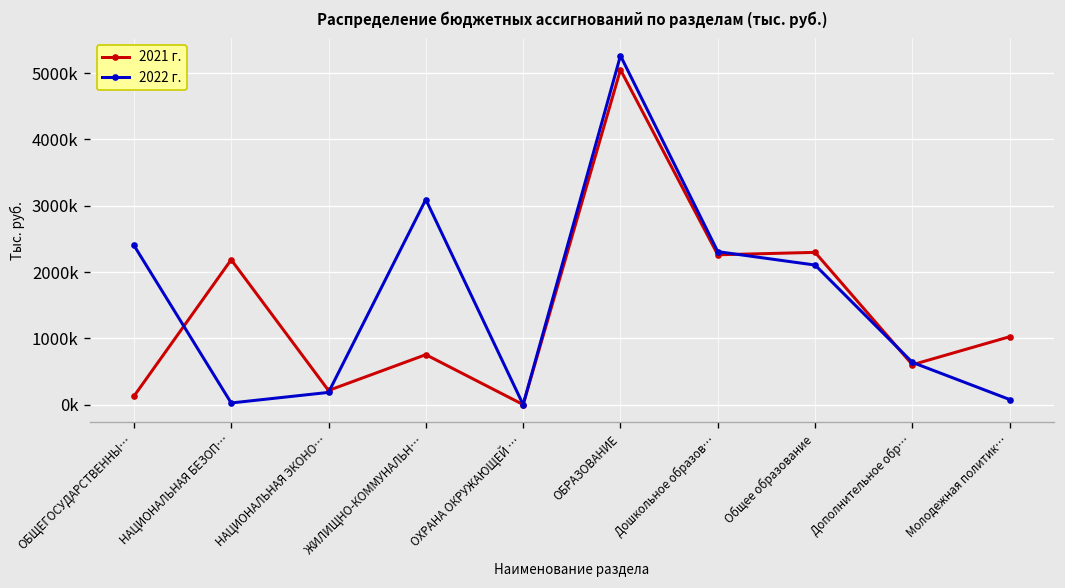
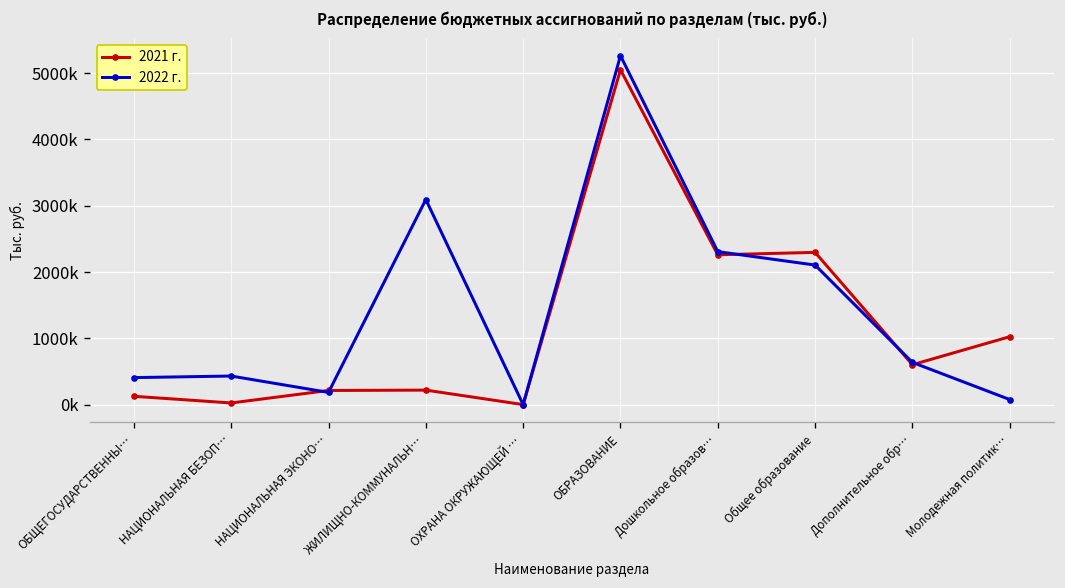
  {
    "2021 г.": {
      "ОБЩЕГОСУДАРСТВЕННЫ…": 100000,
-     "НАЦИОНАЛЬНАЯ БЕЗОП…": 2200000,
-     "ЖИЛИЩНО-КОММУНАЛЬН…": 800000,
+     "НАЦИОНАЛЬНАЯ БЕЗОП…": 0,
+     "ЖИЛИЩНО-КОММУНАЛЬН…": 200000,
      "ОБРАЗОВАНИЕ": 5100000,
      "Дошкольное образов…": 2300000,
      "Общее образование": 2300000,
      "Молодежная политик…": 1000000
    },
    "2022 г.": {
-     "ОБЩЕГОСУДАРСТВЕННЫ…": 2400000,
-     "НАЦИОНАЛЬНАЯ БЕЗОП…": 0,
+     "ОБЩЕГОСУДАРСТВЕННЫ…": 400000,
+     "НАЦИОНАЛЬНАЯ БЕЗОП…": 400000,
      "ЖИЛИЩНО-КОММУНАЛЬН…": 3100000,
      "ОБРАЗОВАНИЕ": 5300000,
      "Дошкольное образов…": 2300000,
      "Общее образование": 2100000,
      "Молодежная политик…": 100000
    }
  }
